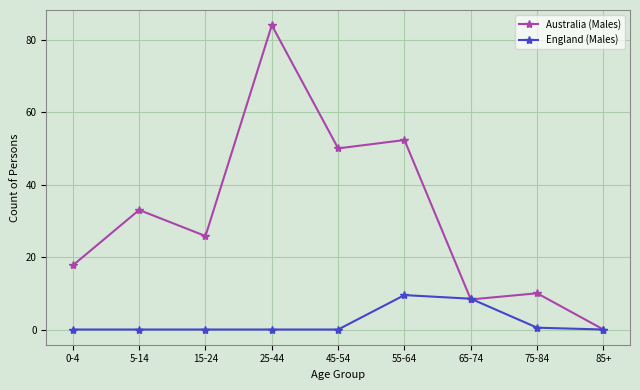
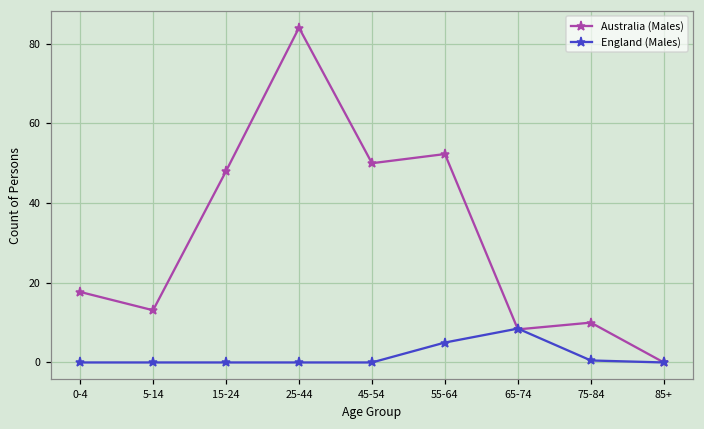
  {
    "Australia (Males)": {
      "0-4": 18,
-     "5-14": 33,
-     "15-24": 26,
+     "5-14": 13,
+     "15-24": 48,
      "25-44": 84,
      "45-54": 50,
      "55-64": 52,
      "75-84": 10
    },
    "England (Males)": {
      "0-4": 0,
      "5-14": 0,
      "15-24": 0,
      "25-44": 0,
      "45-54": 0,
-     "55-64": 10,
+     "55-64": 5,
      "75-84": 1
    }
  }
